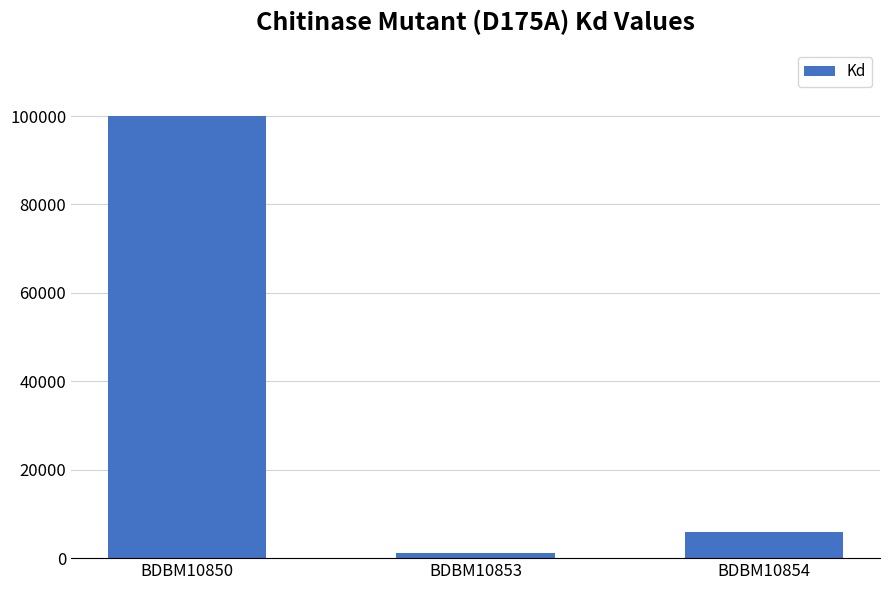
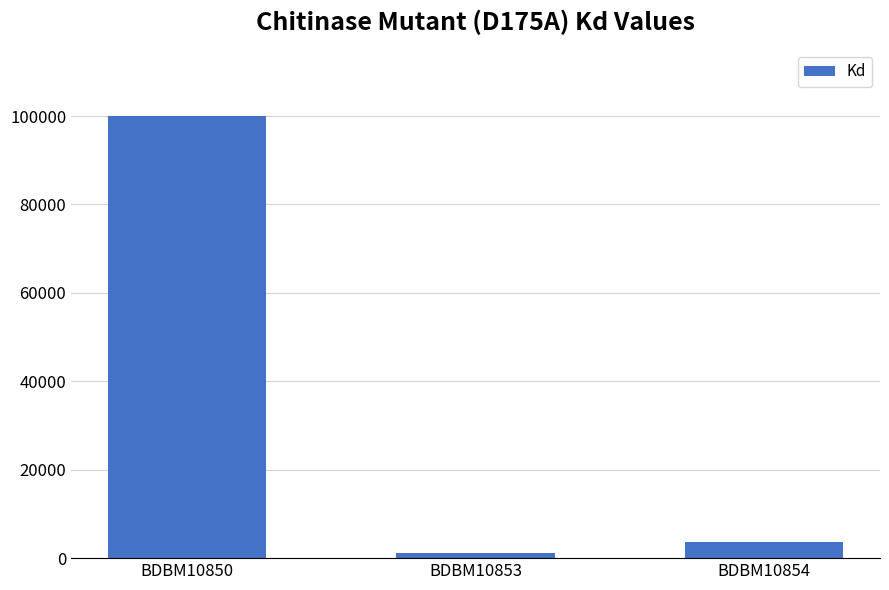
  {
    "BDBM10850": 100000,
    "BDBM10853": 1000,
-   "BDBM10854": 6000
+   "BDBM10854": 4000
  }
